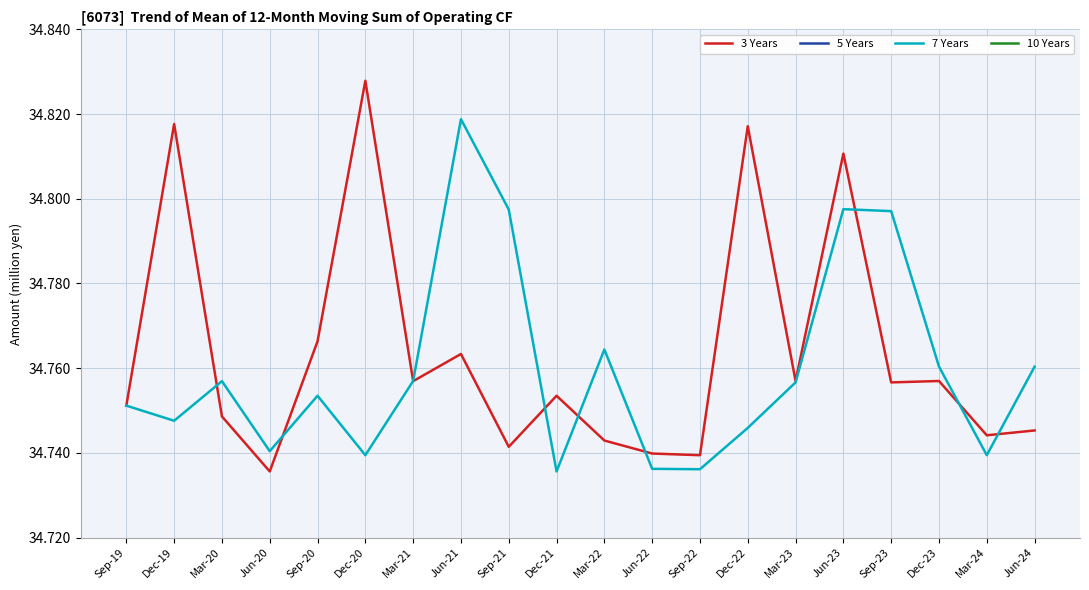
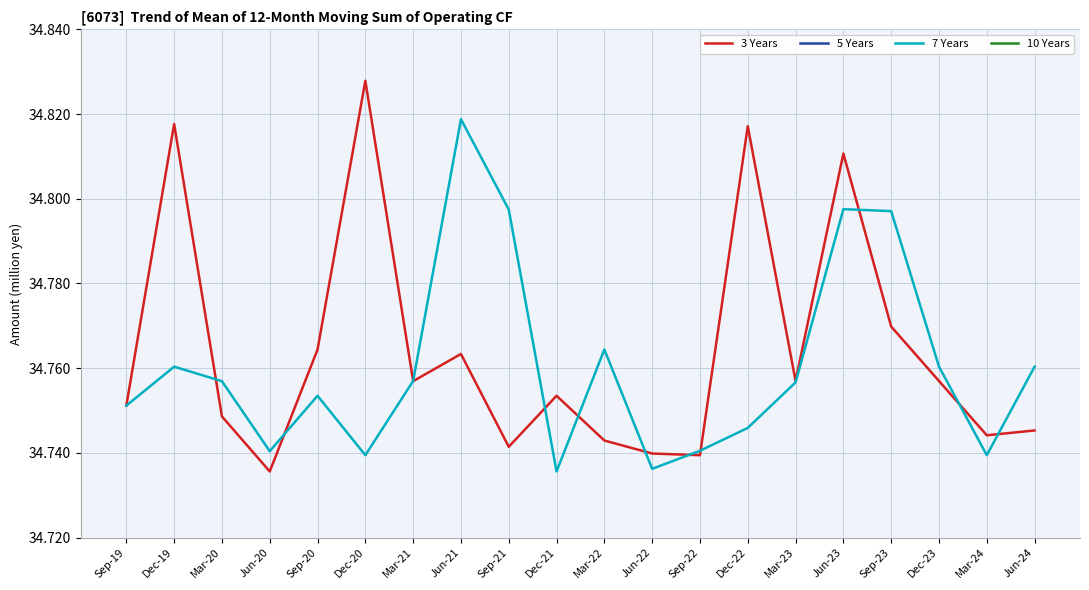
  {
    "3 Years": {
      "Dec-19": 34.818,
      "Mar-20": 34.749,
      "Jun-20": 34.736,
-     "Sep-20": 34.766,
+     "Sep-20": 34.764,
      "Dec-20": 34.828,
      "Jun-21": 34.763,
      "Sep-21": 34.741,
      "Dec-21": 34.754,
      "Mar-22": 34.743,
      "Jun-22": 34.740,
      "Sep-22": 34.739,
      "Dec-22": 34.817,
      "Jun-23": 34.811,
-     "Sep-23": 34.757,
+     "Sep-23": 34.770,
      "Dec-23": 34.757,
      "Mar-24": 34.744,
      "Jun-24": 34.745
    },
    "7 Years": {
-     "Dec-19": 34.748,
+     "Dec-19": 34.760,
      "Mar-20": 34.757,
      "Jun-20": 34.740,
      "Sep-20": 34.754,
      "Dec-20": 34.739,
      "Jun-21": 34.819,
      "Sep-21": 34.797,
      "Dec-21": 34.736,
      "Mar-22": 34.764,
      "Jun-22": 34.736,
-     "Sep-22": 34.736,
+     "Sep-22": 34.741,
      "Dec-22": 34.746,
      "Jun-23": 34.798,
      "Sep-23": 34.797,
      "Dec-23": 34.760,
      "Mar-24": 34.739,
      "Jun-24": 34.760
    }
  }
